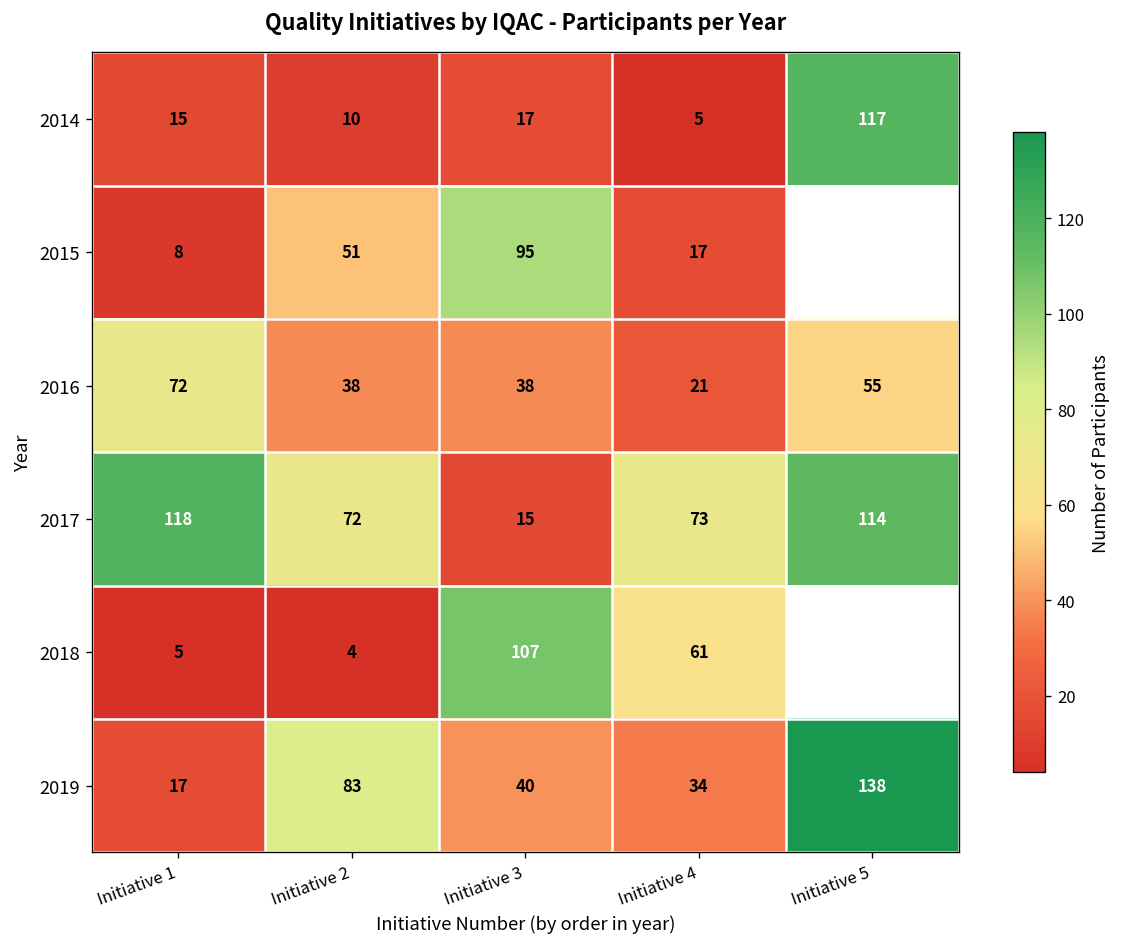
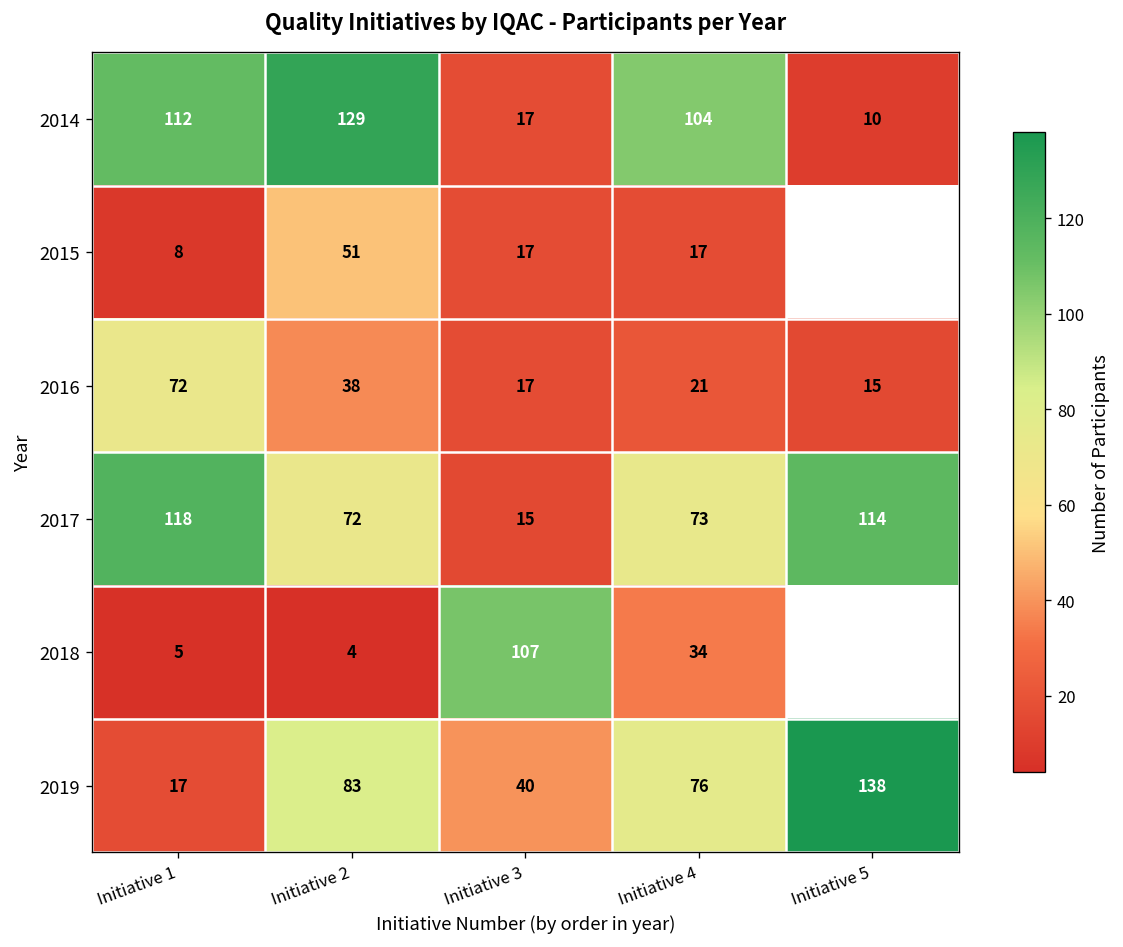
  {
    "2014": {
-     "Initiative 1": 15,
-     "Initiative 2": 10,
+     "Initiative 1": 112,
+     "Initiative 2": 129,
      "Initiative 3": 17,
-     "Initiative 4": 5,
-     "Initiative 5": 117
+     "Initiative 4": 104,
+     "Initiative 5": 10
    },
    "2015": {
      "Initiative 1": 8,
      "Initiative 2": 51,
-     "Initiative 3": 95,
+     "Initiative 3": 17,
      "Initiative 4": 17
    },
    "2016": {
      "Initiative 1": 72,
      "Initiative 2": 38,
-     "Initiative 3": 38,
+     "Initiative 3": 17,
      "Initiative 4": 21,
-     "Initiative 5": 55
+     "Initiative 5": 15
    },
    "2017": {
      "Initiative 1": 118,
      "Initiative 2": 72,
      "Initiative 3": 15,
      "Initiative 4": 73,
      "Initiative 5": 114
    },
    "2018": {
      "Initiative 1": 5,
      "Initiative 2": 4,
      "Initiative 3": 107,
-     "Initiative 4": 61
+     "Initiative 4": 34
    },
    "2019": {
      "Initiative 1": 17,
      "Initiative 2": 83,
      "Initiative 3": 40,
-     "Initiative 4": 34,
+     "Initiative 4": 76,
      "Initiative 5": 138
    }
  }
